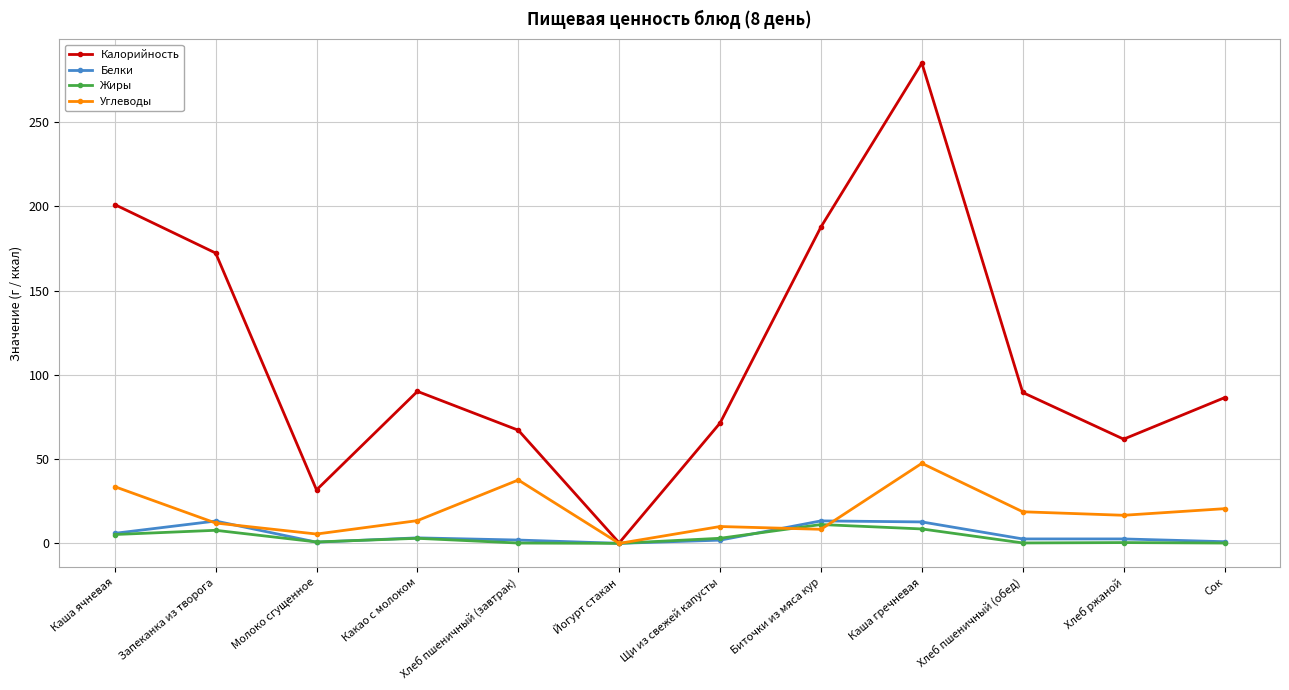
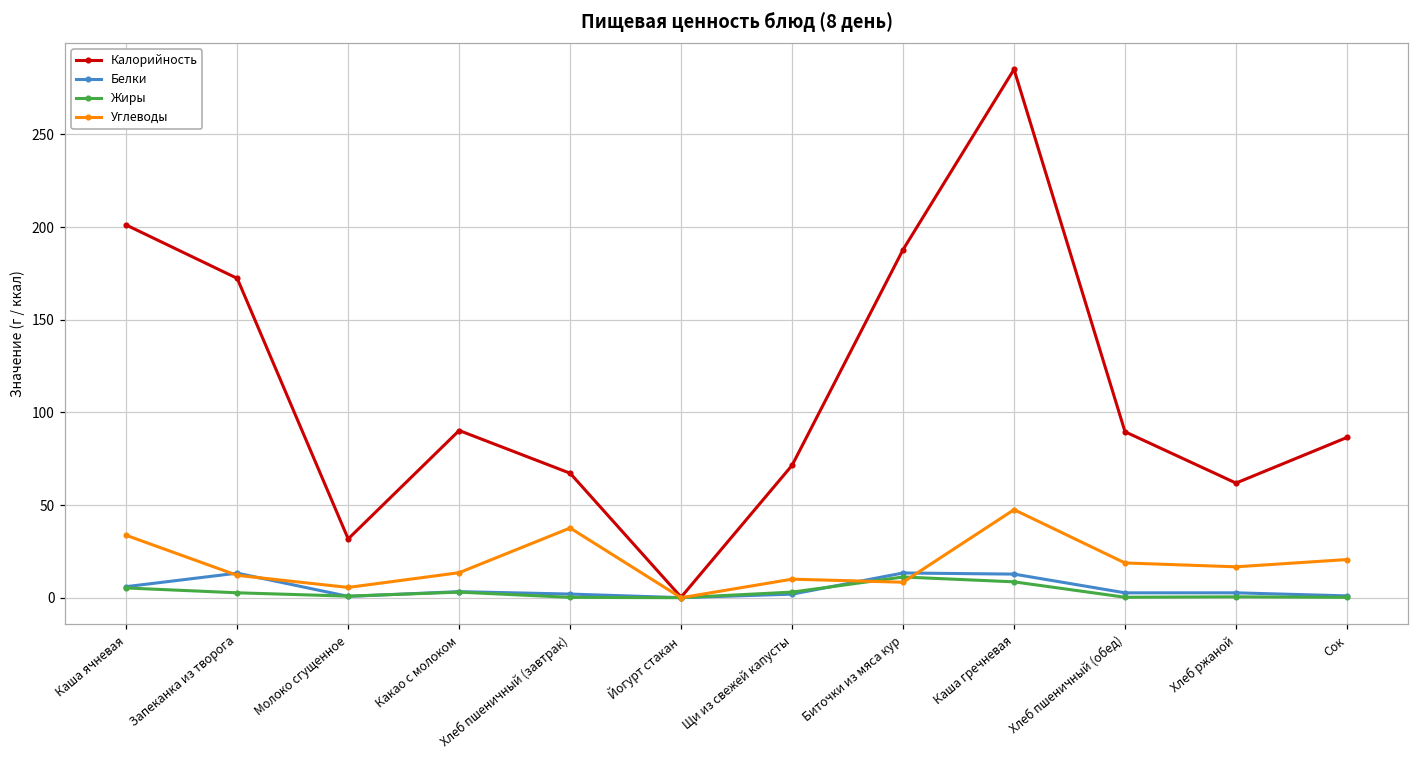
  {
    "Калорийность": {
      "Каша ячневая": 201,
      "Запеканка из творога": 172,
      "Молоко сгущенное": 32,
      "Какао с молоком": 90,
      "Хлеб пшеничный (завтрак)": 67,
      "Щи из свежей капусты": 71,
      "Биточки из мяса кур": 188,
      "Каша гречневая": 285,
      "Хлеб пшеничный (обед)": 90,
      "Хлеб ржаной": 62,
      "Сок": 86
    },
    "Белки": {
      "Хлеб пшеничный (завтрак)": 2,
      "Биточки из мяса кур": 13,
      "Каша гречневая": 13,
      "Хлеб пшеничный (обед)": 3,
      "Хлеб ржаной": 3
    },
    "Жиры": {
-     "Запеканка из творога": 8,
+     "Запеканка из творога": 3,
      "Хлеб пшеничный (завтрак)": 0,
      "Биточки из мяса кур": 11,
      "Каша гречневая": 9,
      "Хлеб пшеничный (обед)": 0,
      "Хлеб ржаной": 0
    },
    "Углеводы": {
      "Каша ячневая": 34,
      "Молоко сгущенное": 6,
      "Какао с молоком": 14,
      "Хлеб пшеничный (завтрак)": 38,
      "Щи из свежей капусты": 10,
      "Биточки из мяса кур": 8,
      "Каша гречневая": 48,
      "Хлеб пшеничный (обед)": 19,
      "Хлеб ржаной": 17,
      "Сок": 21
    }
  }
